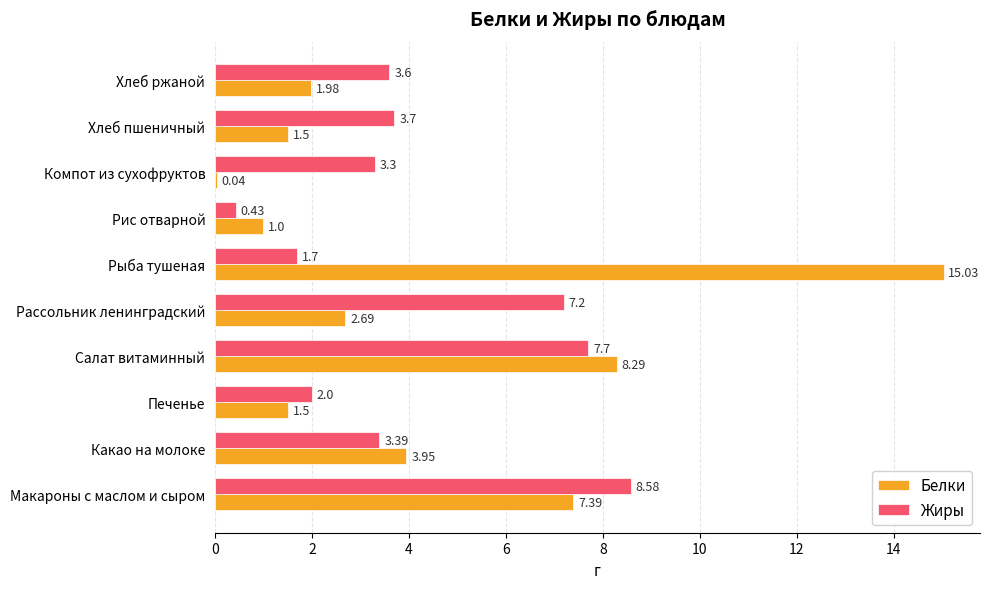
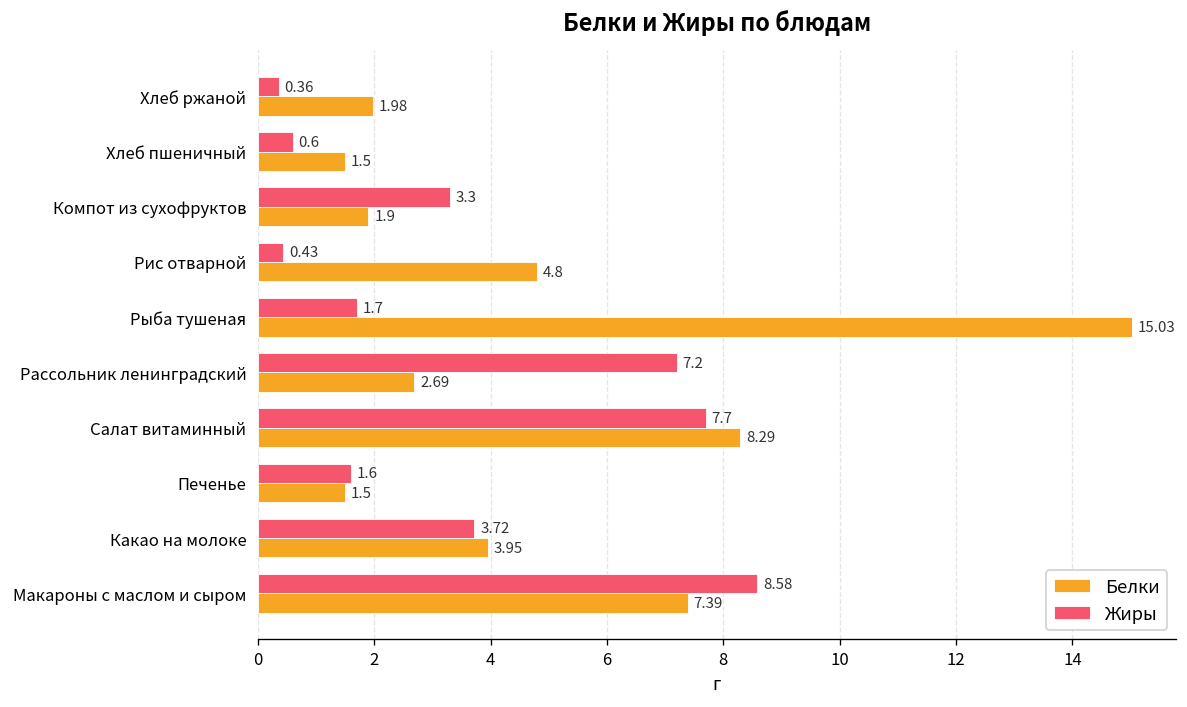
  {
    "Белки": {
      "Хлеб ржаной": 1.98,
      "Хлеб пшеничный": 1.5,
-     "Компот из сухофруктов": 0.04,
-     "Рис отварной": 1.0,
+     "Компот из сухофруктов": 1.9,
+     "Рис отварной": 4.8,
      "Рыба тушеная": 15.03,
      "Рассольник ленинградский": 2.69,
      "Салат витаминный": 8.29,
      "Печенье": 1.5,
      "Какао на молоке": 3.95,
      "Макароны с маслом и сыром": 7.39
    },
    "Жиры": {
-     "Хлеб ржаной": 3.6,
-     "Хлеб пшеничный": 3.7,
+     "Хлеб ржаной": 0.36,
+     "Хлеб пшеничный": 0.6,
      "Компот из сухофруктов": 3.3,
      "Рис отварной": 0.43,
      "Рыба тушеная": 1.7,
      "Рассольник ленинградский": 7.2,
      "Салат витаминный": 7.7,
-     "Печенье": 2.0,
-     "Какао на молоке": 3.39,
+     "Печенье": 1.6,
+     "Какао на молоке": 3.72,
      "Макароны с маслом и сыром": 8.58
    }
  }
